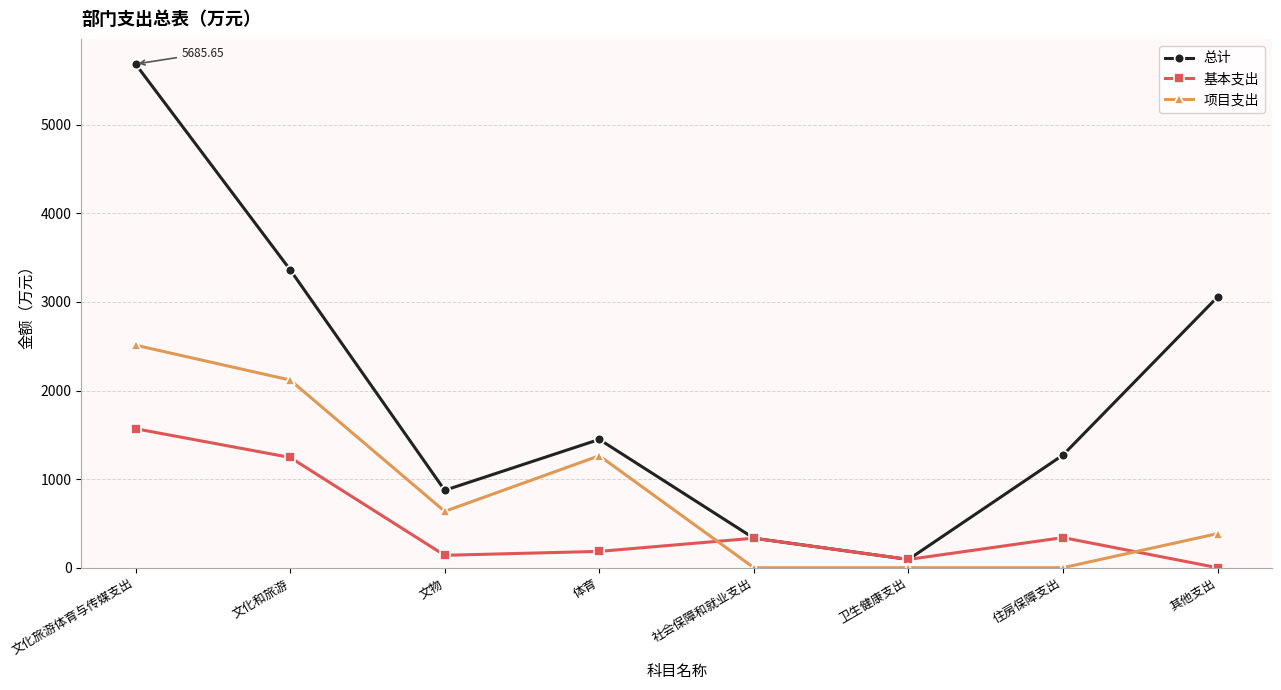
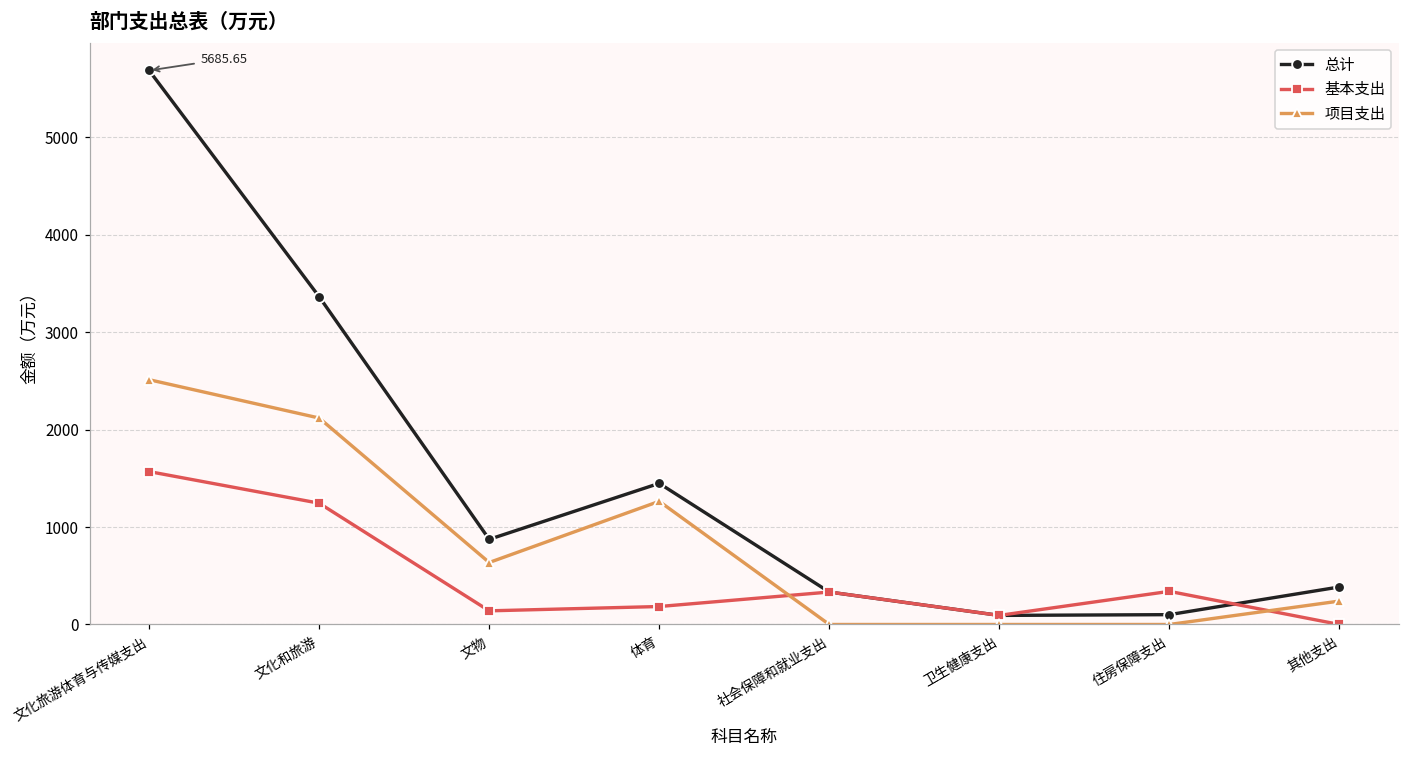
  {
    "总计": {
      "文化和旅游": 3400,
      "文物": 900,
      "体育": 1400,
-     "住房保障支出": 1300,
-     "其他支出": 3100
+     "住房保障支出": 100,
+     "其他支出": 400
    },
    "基本支出": {
      "文化旅游体育与传媒支出": 1600,
      "文化和旅游": 1200,
      "文物": 100,
      "体育": 200,
      "住房保障支出": 300,
      "其他支出": 0
    },
    "项目支出": {
      "文化旅游体育与传媒支出": 2500,
      "文化和旅游": 2100,
      "文物": 600,
      "体育": 1300,
      "社会保障和就业支出": 0,
      "卫生健康支出": 0,
      "住房保障支出": 0,
-     "其他支出": 400
+     "其他支出": 200
    }
  }
